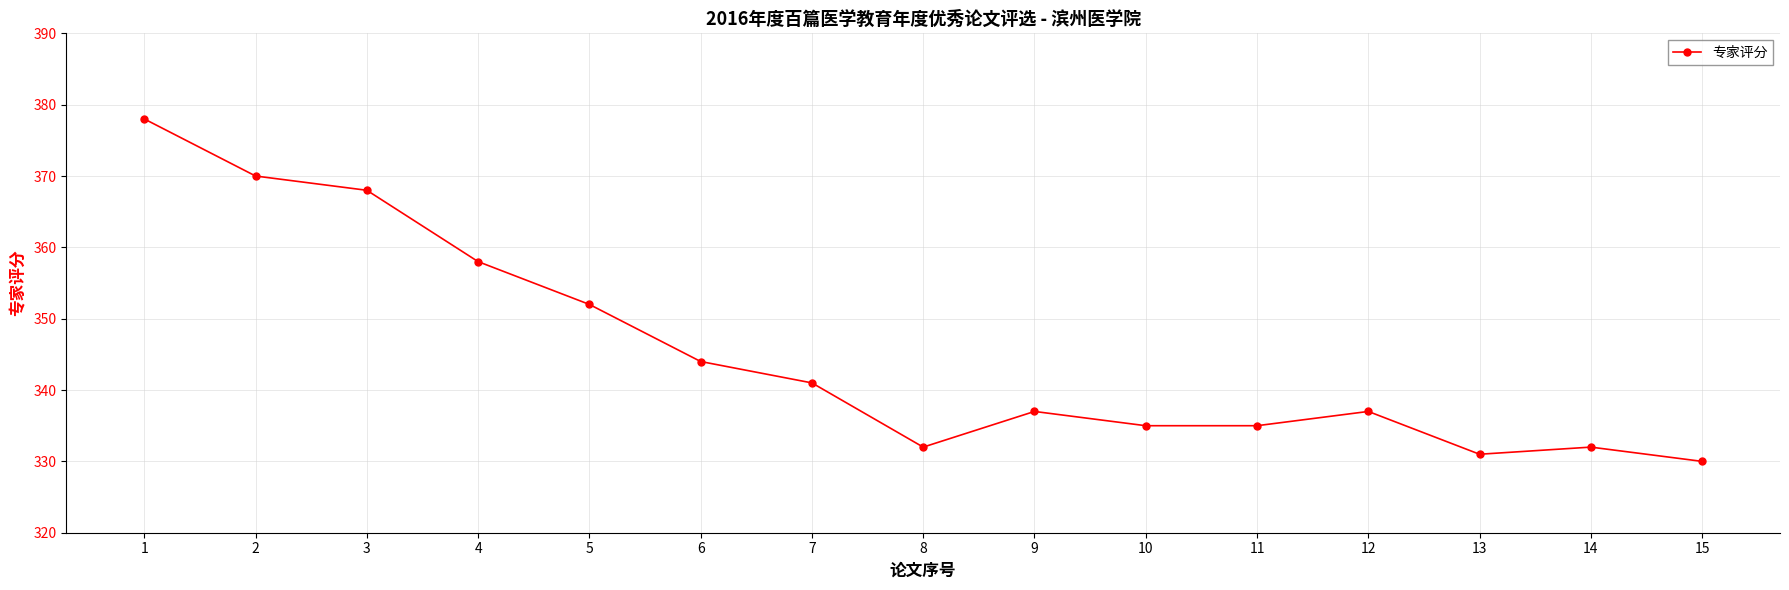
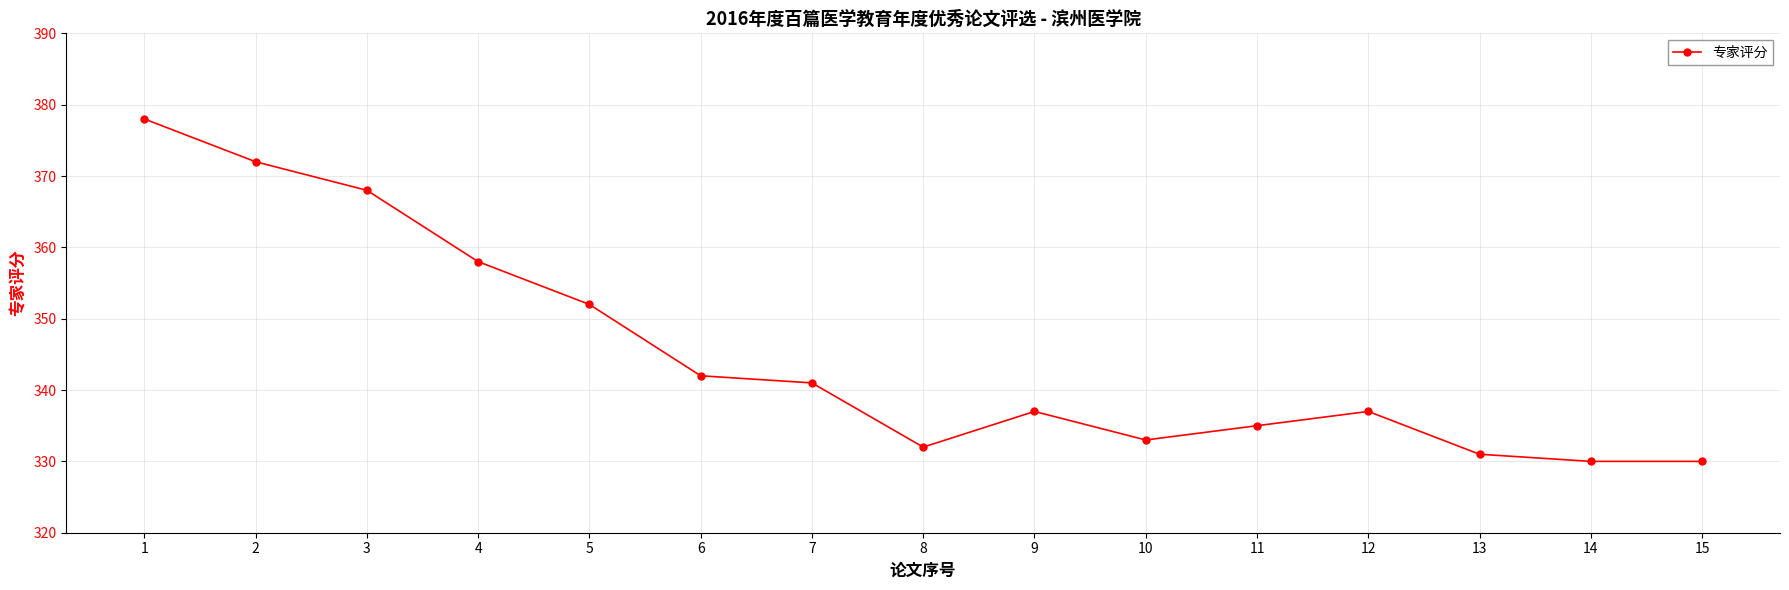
  {
    "1": 378,
-   "2": 370,
+   "2": 372,
    "3": 368,
    "4": 358,
    "5": 352,
-   "6": 344,
+   "6": 342,
    "7": 341,
    "8": 332,
    "9": 337,
-   "10": 335,
+   "10": 333,
    "11": 335,
    "12": 337,
    "13": 331,
-   "14": 332,
+   "14": 330,
    "15": 330
  }
